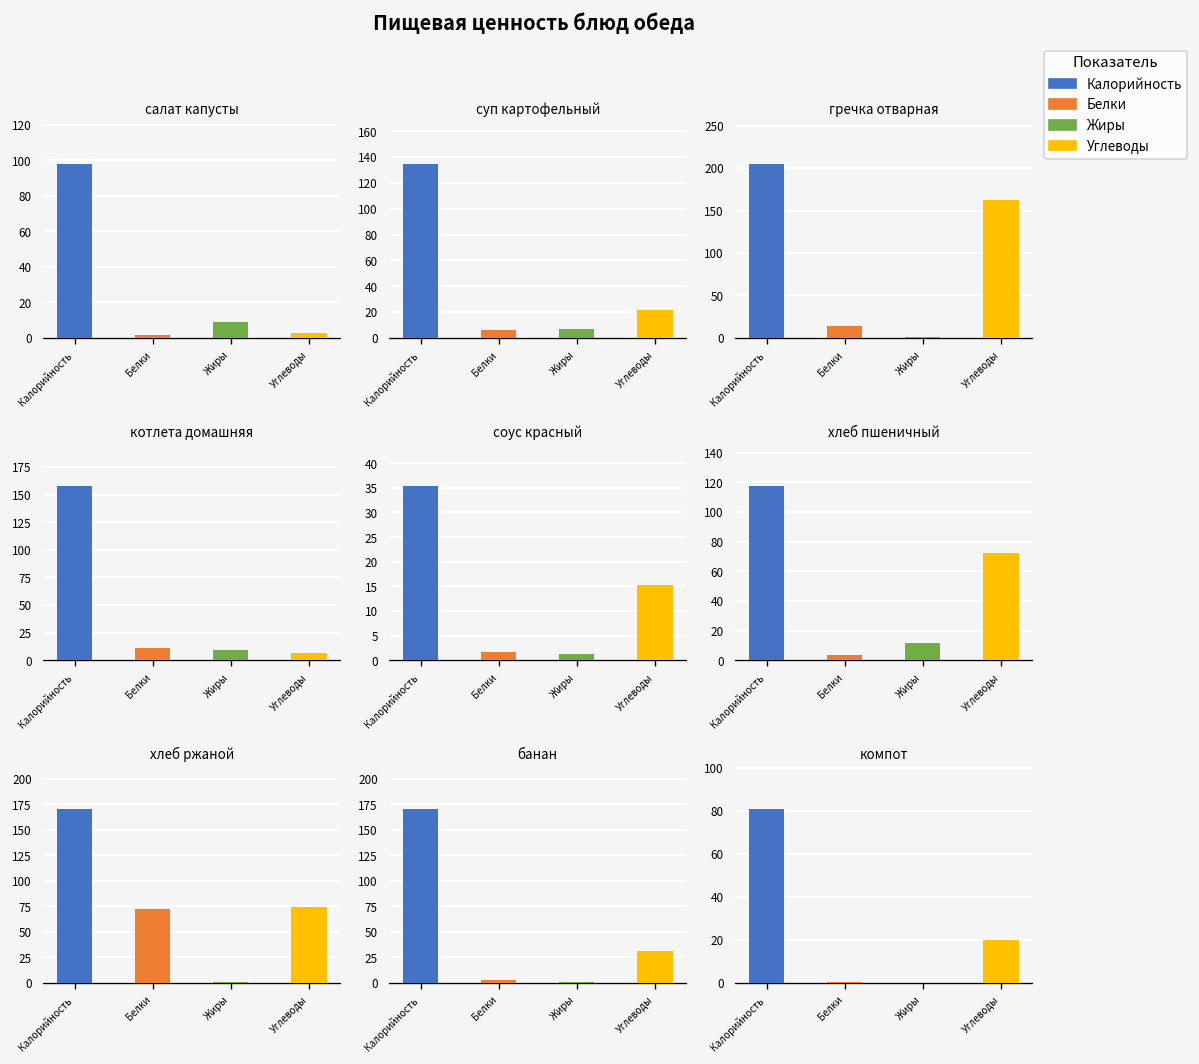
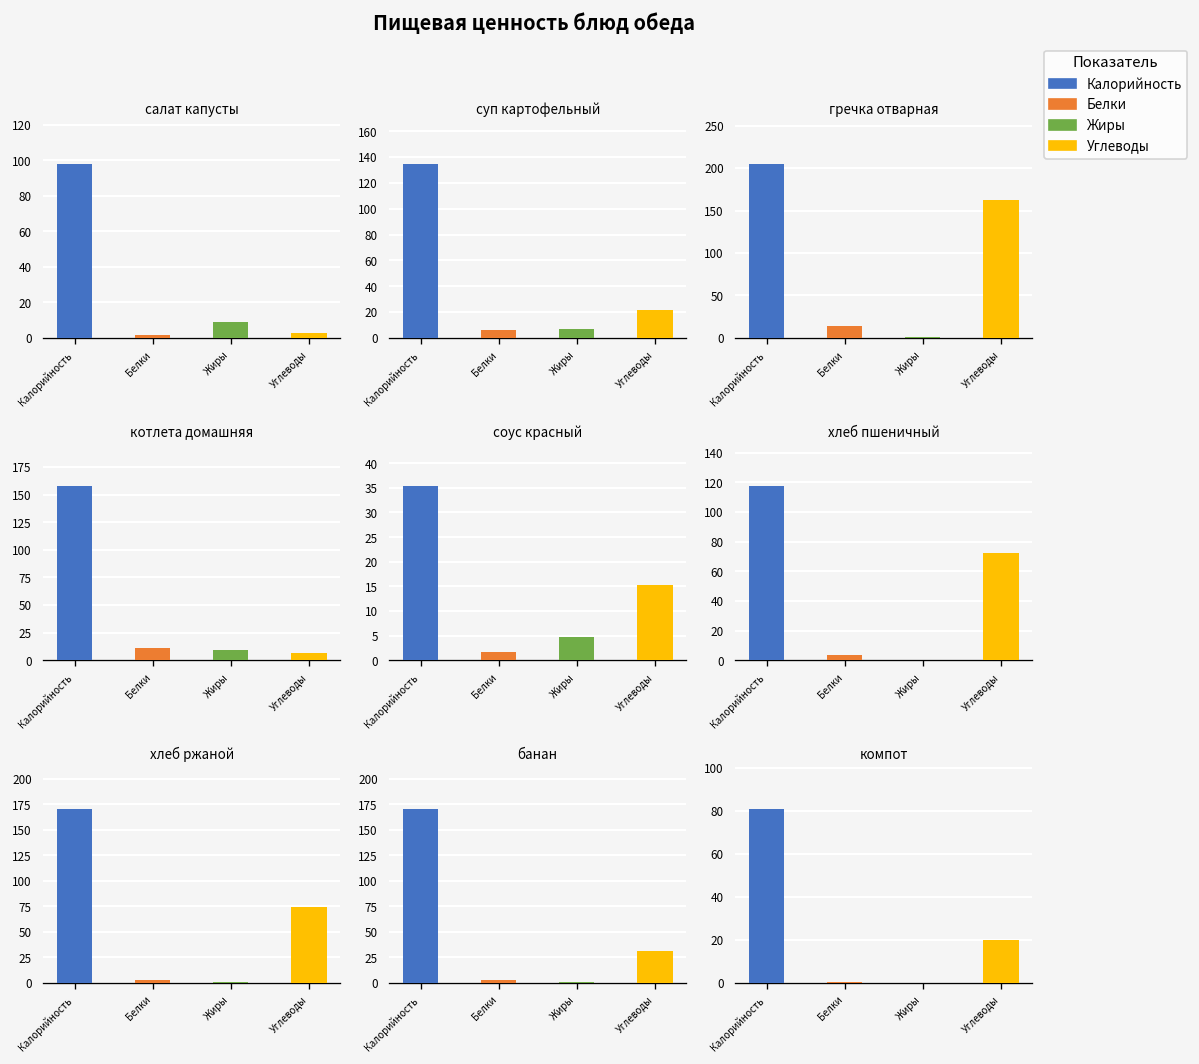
  {
    "салат капусты": {
      "Калорийность": 98,
      "Белки": 2,
      "Жиры": 9,
      "Углеводы": 3
    },
    "суп картофельный": {
      "Калорийность": 135,
      "Белки": 6,
      "Жиры": 7,
      "Углеводы": 22
    },
    "гречка отварная": {
      "Калорийность": 200,
      "Белки": 10,
      "Углеводы": 160
    },
    "котлета домашняя": {
      "Калорийность": 160,
      "Белки": 10,
      "Жиры": 10,
      "Углеводы": 10
    },
    "соус красный": {
      "Калорийность": 35,
      "Белки": 2,
-     "Жиры": 1,
+     "Жиры": 5,
      "Углеводы": 15
    },
    "хлеб пшеничный": {
      "Калорийность": 117,
      "Белки": 4,
-     "Жиры": 12,
+     "Жиры": 0,
      "Углеводы": 72
    },
    "хлеб ржаной": {
      "Калорийность": 170,
-     "Белки": 70,
+     "Белки": 0,
      "Углеводы": 70
    },
    "банан": {
      "Калорийность": 170,
      "Углеводы": 30
    },
    "компот": {
      "Калорийность": 81,
      "Жиры": 0,
      "Углеводы": 20
    }
  }
